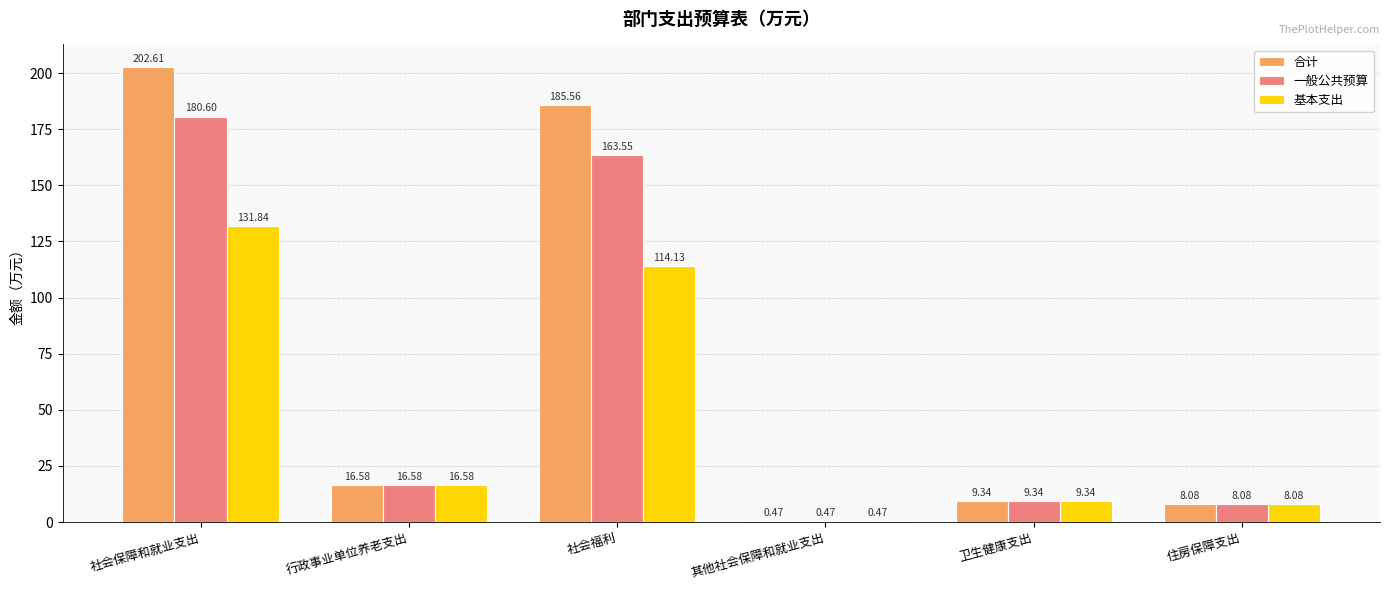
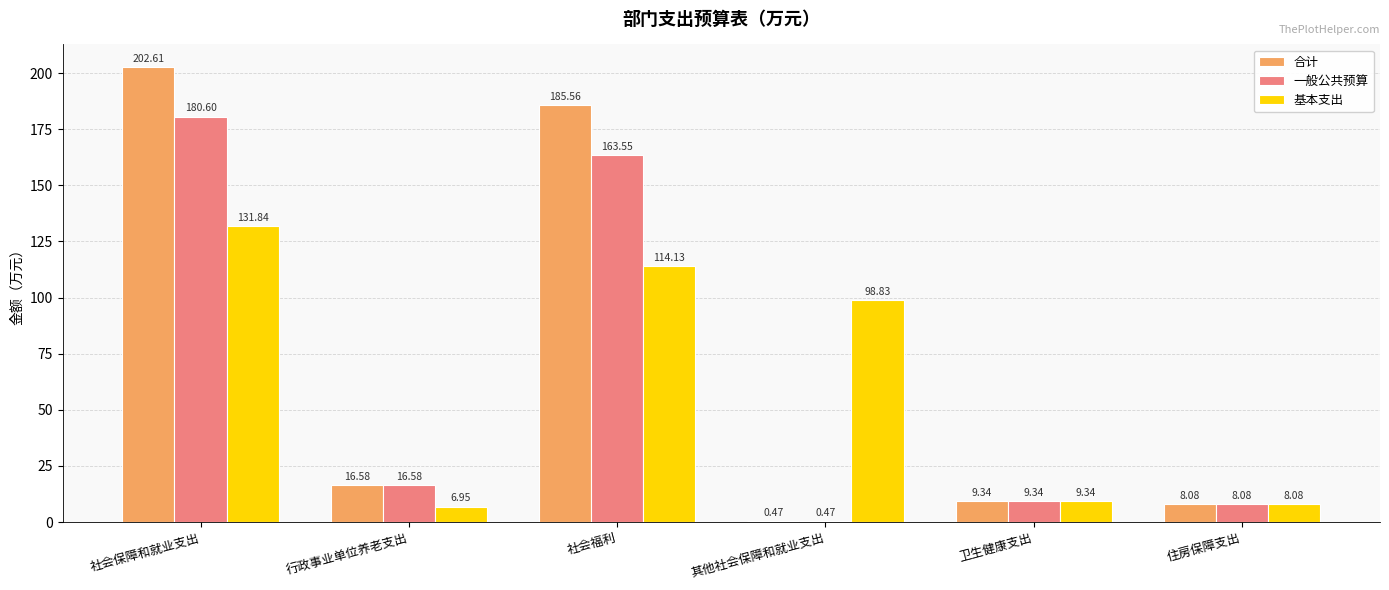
  {
    "基本支出": {
      "社会保障和就业支出": 131.84,
-     "行政事业单位养老支出": 16.58,
+     "行政事业单位养老支出": 6.95,
      "社会福利": 114.13,
-     "其他社会保障和就业支出": 0.47,
+     "其他社会保障和就业支出": 98.83,
      "卫生健康支出": 9.34,
      "住房保障支出": 8.08
    }
  }
